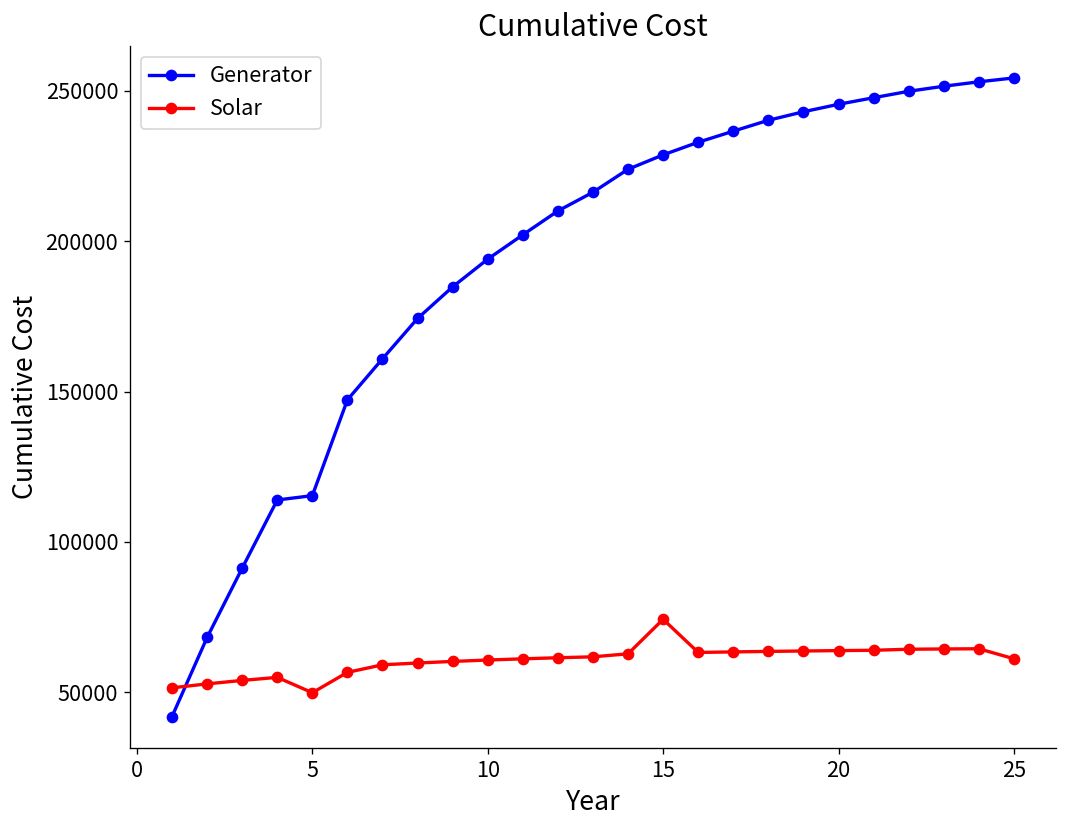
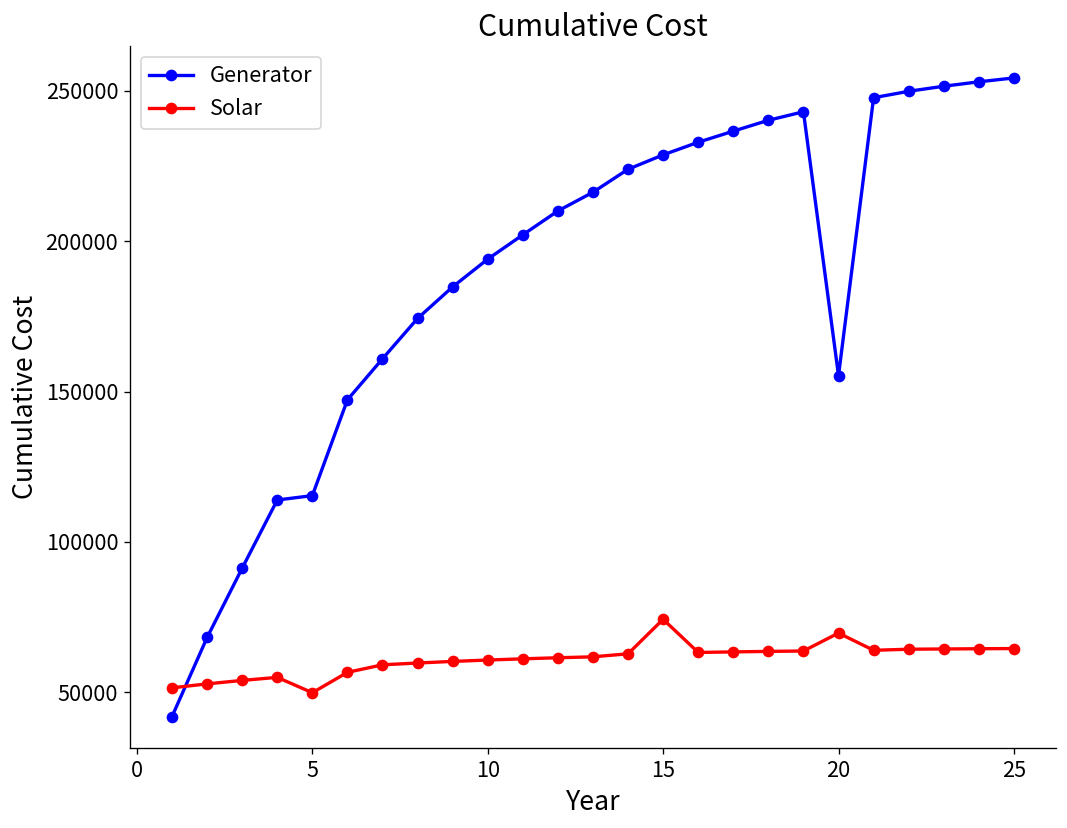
  {
    "Generator": {
      "5": 115000,
      "10": 194000,
      "15": 229000,
-     "20": 245000,
+     "20": 155000,
      "25": 254000
    },
    "Solar": {
      "5": 50000,
      "10": 61000,
      "15": 74000,
-     "20": 64000,
-     "25": 61000
+     "20": 70000,
+     "25": 65000
    }
  }
